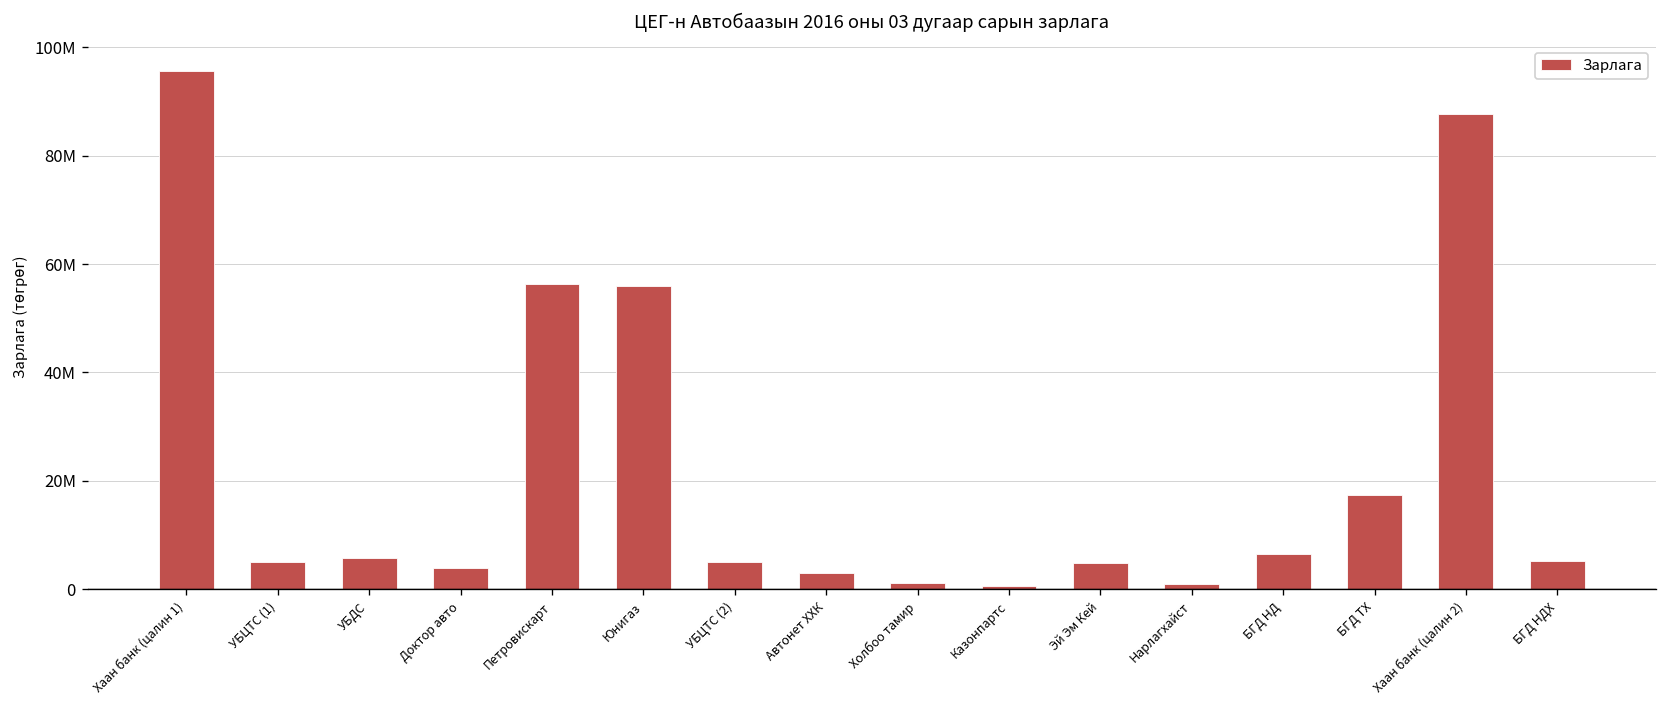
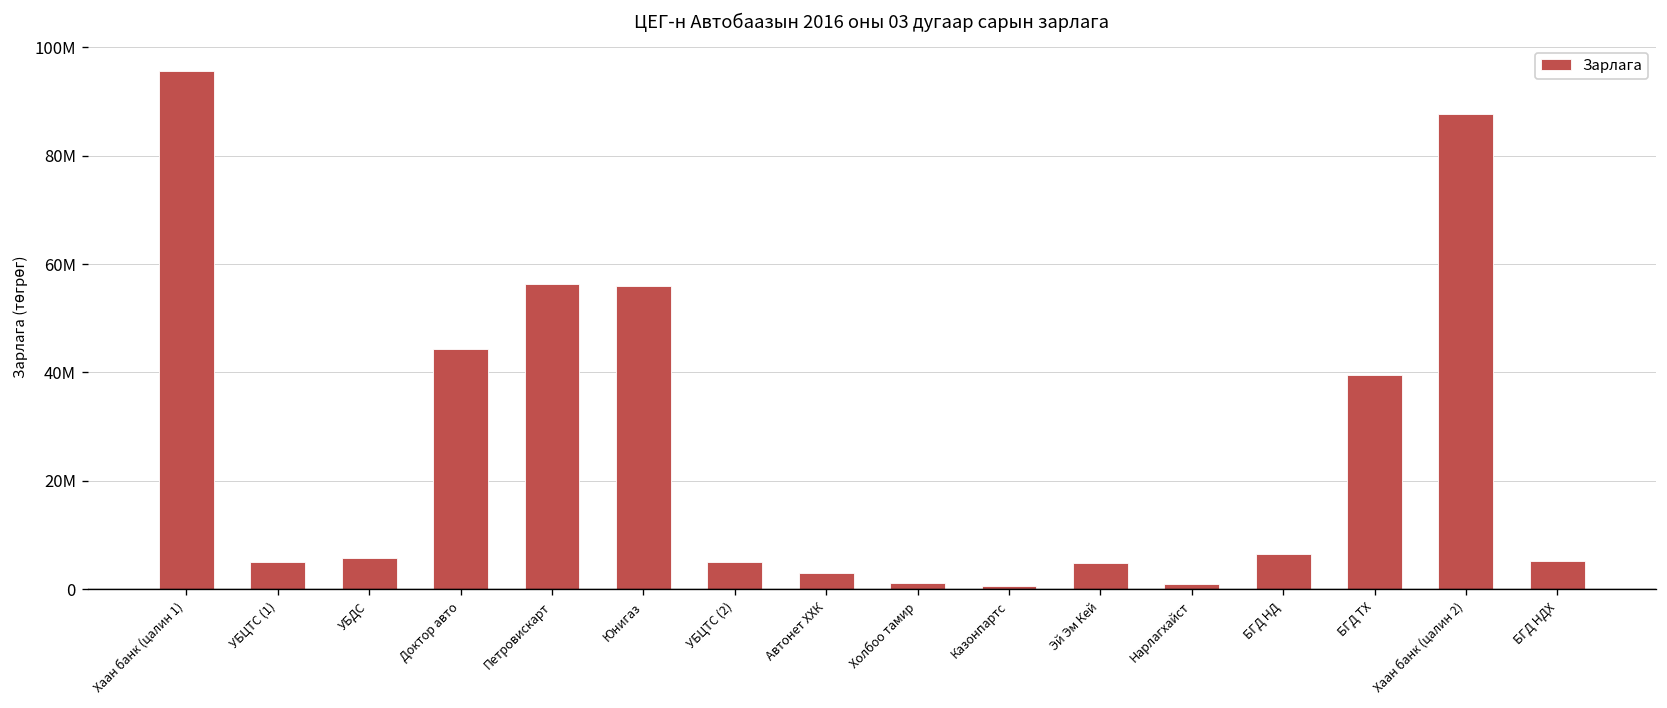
  {
    "Хаан банк (цалин 1)": 96000000,
    "УБЦТС (1)": 5000000,
    "УБДС": 6000000,
-   "Доктор авто": 4000000,
+   "Доктор авто": 44000000,
    "Петровискарт": 56000000,
    "Юнигаз": 56000000,
    "УБЦТС (2)": 5000000,
    "Автонет ХХК": 3000000,
    "Холбоо тамир": 1000000,
    "Эй Эм Кей": 5000000,
    "Нарлагхайст": 1000000,
    "БГД НД": 6000000,
-   "БГД ТХ": 17000000,
+   "БГД ТХ": 40000000,
    "Хаан банк (цалин 2)": 88000000,
    "БГД НДХ": 5000000
  }
